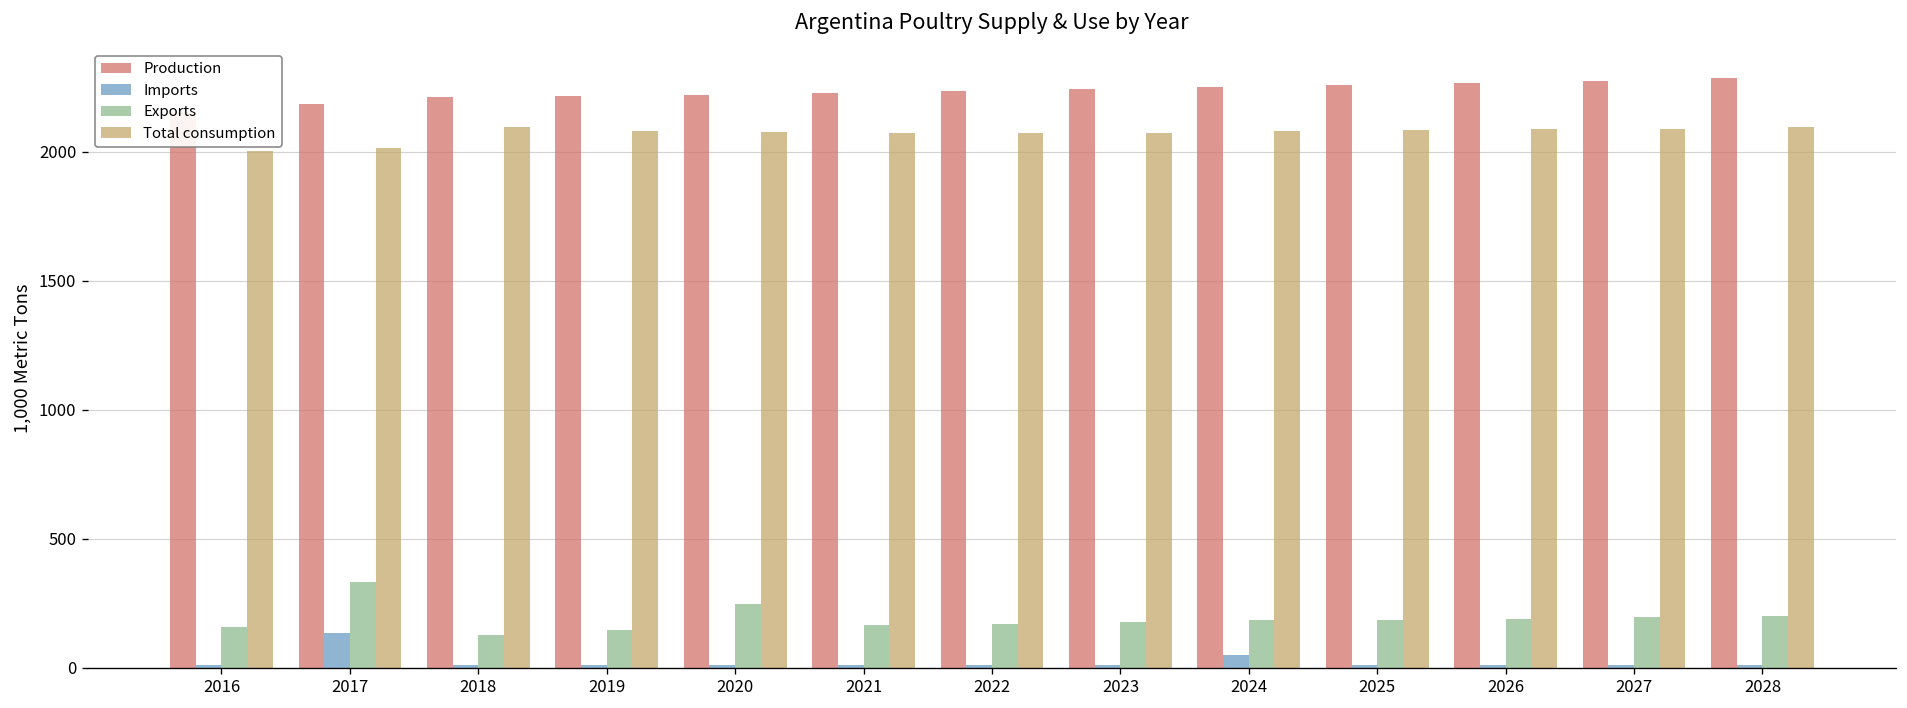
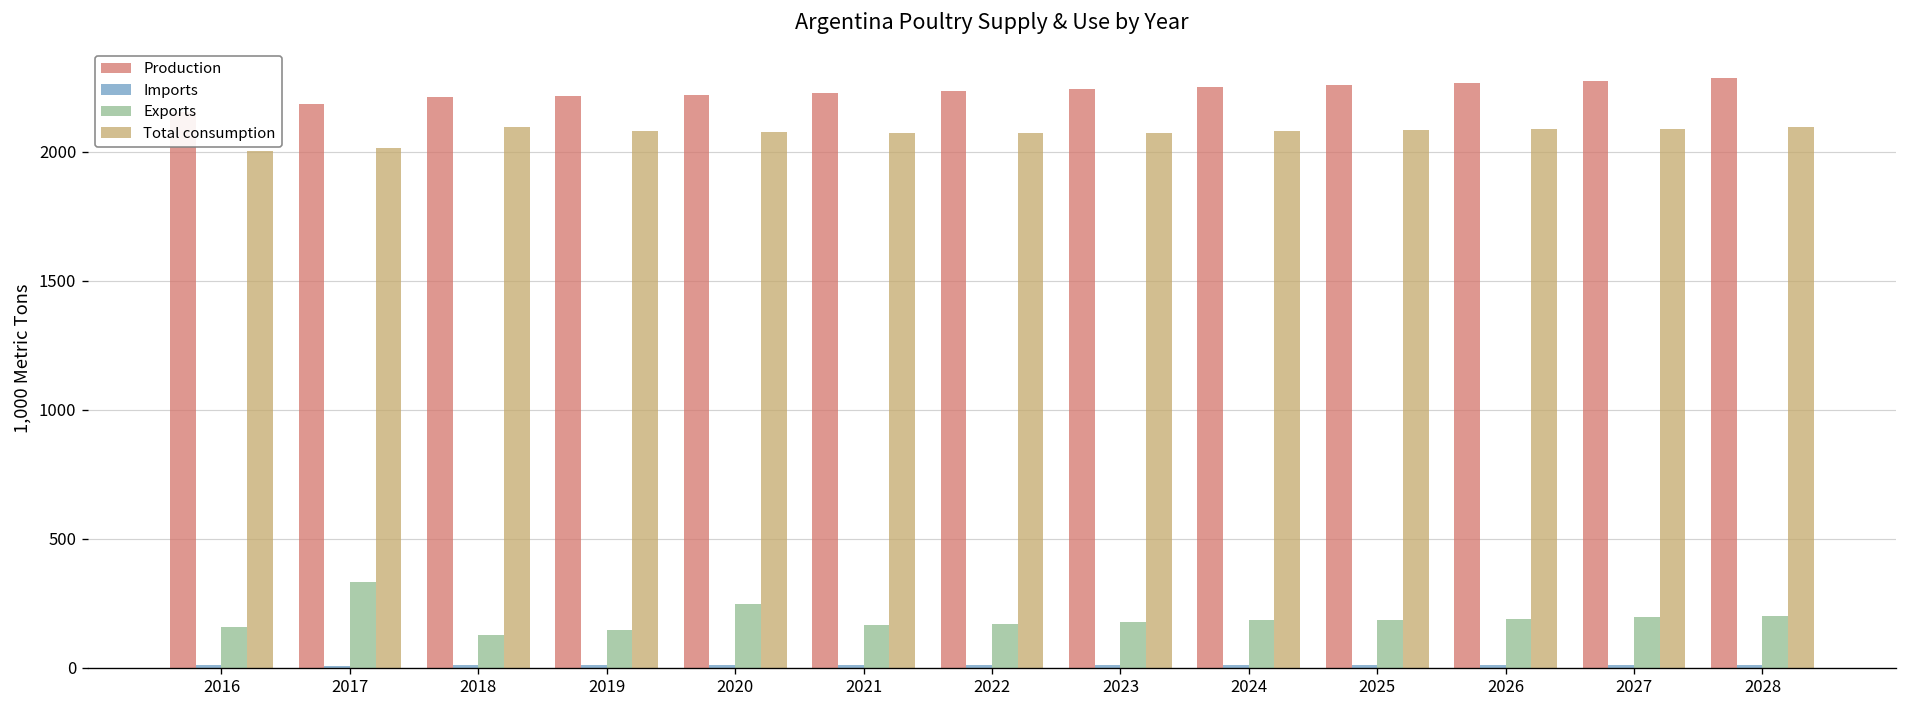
  {
    "Imports": {
-     "2017": 130,
-     "2024": 50
+     "2017": 10,
+     "2024": 10
    },
    "Exports": {
      "2016": 160,
      "2017": 330,
      "2018": 130,
      "2019": 150,
      "2020": 250,
      "2021": 160,
      "2022": 170,
      "2023": 180,
      "2024": 180,
      "2025": 190,
      "2026": 190,
      "2027": 200,
      "2028": 200
    }
  }
